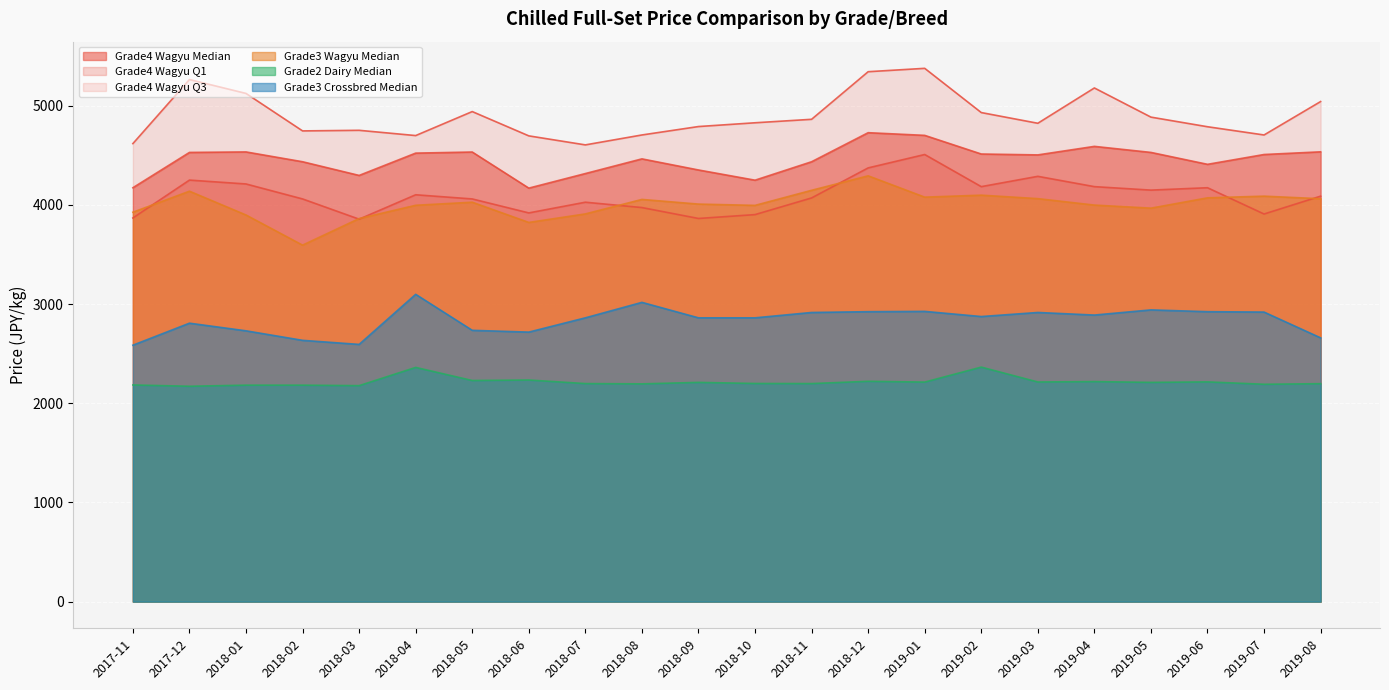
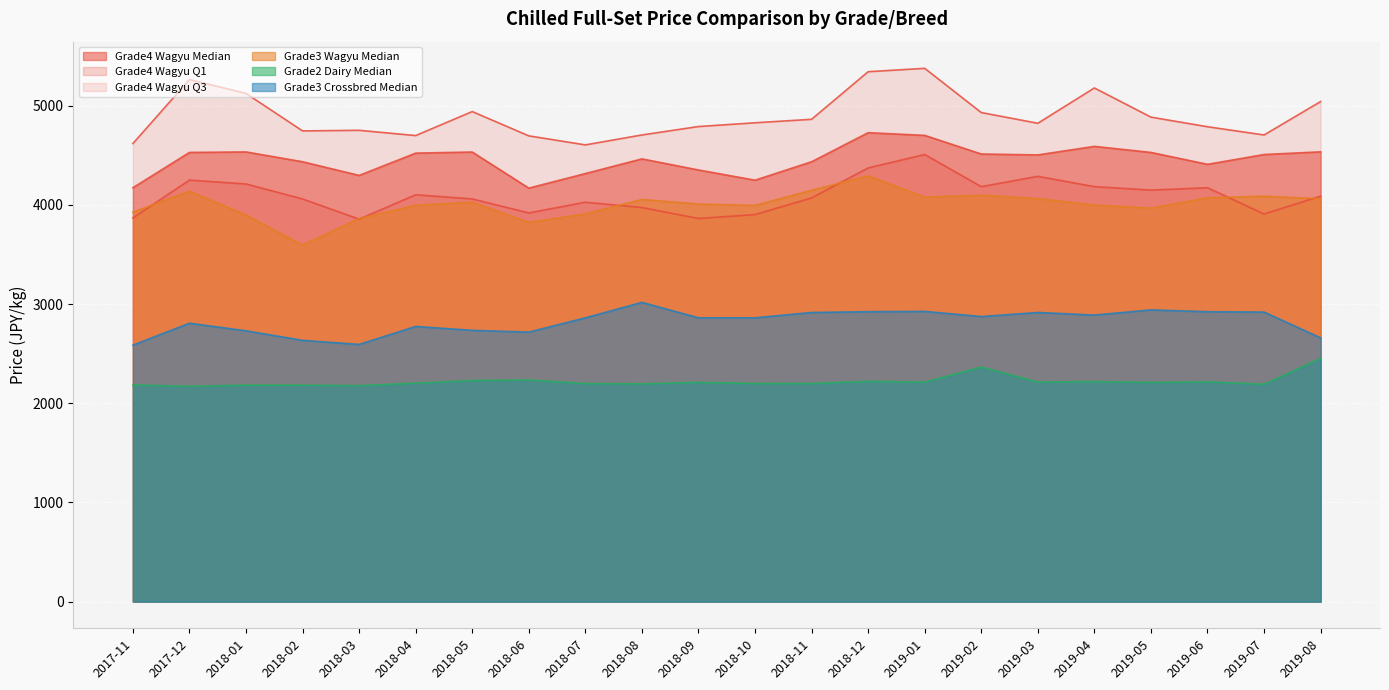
  {
    "Grade2 Dairy Median": {
      "2017-11": 2200,
      "2017-12": 2200,
      "2018-01": 2200,
      "2018-02": 2200,
      "2018-03": 2200,
-     "2018-04": 2400,
+     "2018-04": 2200,
      "2018-05": 2200,
      "2018-06": 2200,
      "2018-07": 2200,
      "2018-08": 2200,
      "2018-09": 2200,
      "2018-10": 2200,
      "2018-11": 2200,
      "2018-12": 2200,
      "2019-01": 2200,
      "2019-02": 2400,
      "2019-03": 2200,
      "2019-04": 2200,
      "2019-05": 2200,
      "2019-06": 2200,
      "2019-07": 2200,
-     "2019-08": 2200
+     "2019-08": 2500
    },
    "Grade3 Crossbred Median": {
      "2017-11": 2600,
      "2017-12": 2800,
      "2018-01": 2700,
      "2018-02": 2600,
      "2018-03": 2600,
-     "2018-04": 3100,
+     "2018-04": 2800,
      "2018-05": 2700,
      "2018-06": 2700,
      "2018-07": 2900,
      "2018-08": 3000,
      "2018-09": 2900,
      "2018-10": 2900,
      "2018-11": 2900,
      "2018-12": 2900,
      "2019-01": 2900,
      "2019-02": 2900,
      "2019-03": 2900,
      "2019-04": 2900,
      "2019-05": 2900,
      "2019-06": 2900,
      "2019-07": 2900,
      "2019-08": 2700
    }
  }
